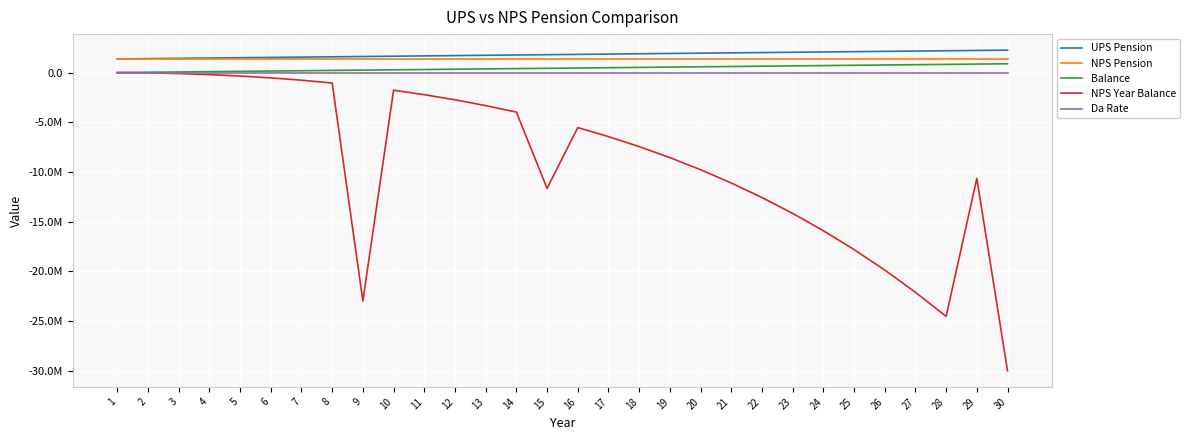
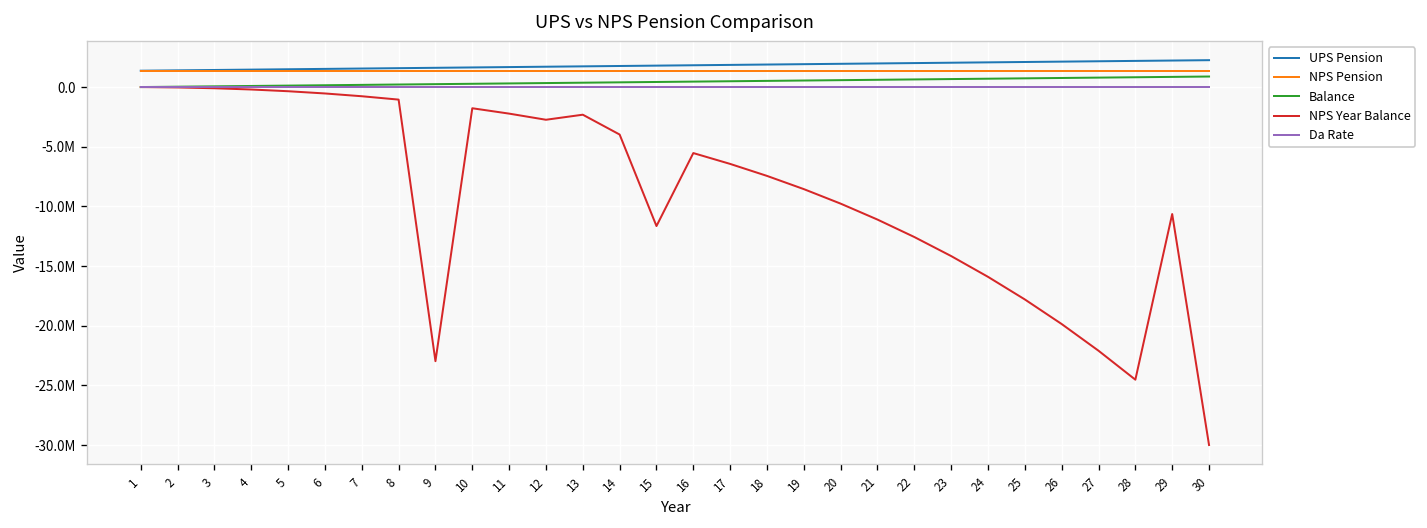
  {
    "UPS Pension": {
      "10": 2000000,
      "11": 2000000,
      "12": 2000000,
      "13": 2000000,
      "14": 2000000,
      "15": 2000000,
      "16": 2000000,
      "17": 2000000,
      "18": 2000000,
      "19": 2000000,
      "20": 2000000,
      "21": 2000000,
      "22": 2000000,
      "23": 2000000,
      "24": 2000000,
      "25": 2000000,
      "26": 2000000,
      "27": 2000000,
      "28": 2000000,
      "29": 2000000,
      "30": 2000000
    },
    "NPS Pension": {
      "10": 1000000,
      "11": 1000000,
      "12": 1000000,
      "13": 1000000,
      "14": 1000000,
      "15": 1000000,
      "16": 1000000,
      "17": 1000000,
      "18": 1000000,
      "19": 1000000,
      "20": 1000000,
      "21": 1000000,
      "22": 1000000,
      "23": 1000000,
      "24": 1000000,
      "25": 1000000,
      "26": 1000000,
      "27": 1000000,
      "28": 1000000,
      "29": 1000000,
      "30": 1000000
    },
    "Balance": {
      "10": 0,
      "11": 0,
      "12": 0,
      "13": 0,
      "14": 0,
      "15": 0,
      "16": 0,
      "17": 0,
      "18": 1000000,
      "19": 1000000,
      "20": 1000000,
      "21": 1000000,
      "22": 1000000,
      "23": 1000000,
      "24": 1000000,
      "25": 1000000,
      "26": 1000000,
      "27": 1000000,
      "28": 1000000,
      "29": 1000000,
      "30": 1000000
    },
    "NPS Year Balance": {
      "5": 0,
      "6": -1000000,
      "7": -1000000,
      "8": -1000000,
      "9": -23000000,
      "10": -2000000,
      "11": -2000000,
      "12": -3000000,
-     "13": -3000000,
+     "13": -2000000,
      "14": -4000000,
      "15": -12000000,
      "16": -6000000,
      "17": -6000000,
      "18": -7000000,
      "19": -9000000,
      "20": -10000000,
      "21": -11000000,
      "22": -13000000,
      "23": -14000000,
      "24": -16000000,
      "25": -18000000,
      "26": -20000000,
      "27": -22000000,
      "28": -25000000,
      "29": -11000000,
      "30": -30000000
    },
    "Da Rate": {
      "10": 0,
      "11": 0,
      "12": 0,
      "13": 0,
      "14": 0,
      "15": 0,
      "16": 0,
      "17": 0,
      "18": 0,
      "19": 0,
      "20": 0,
      "21": 0,
      "22": 0,
      "23": 0,
      "24": 0,
      "25": 0,
      "26": 0,
      "27": 0,
      "28": 0,
      "29": 0,
      "30": 0
    }
  }
